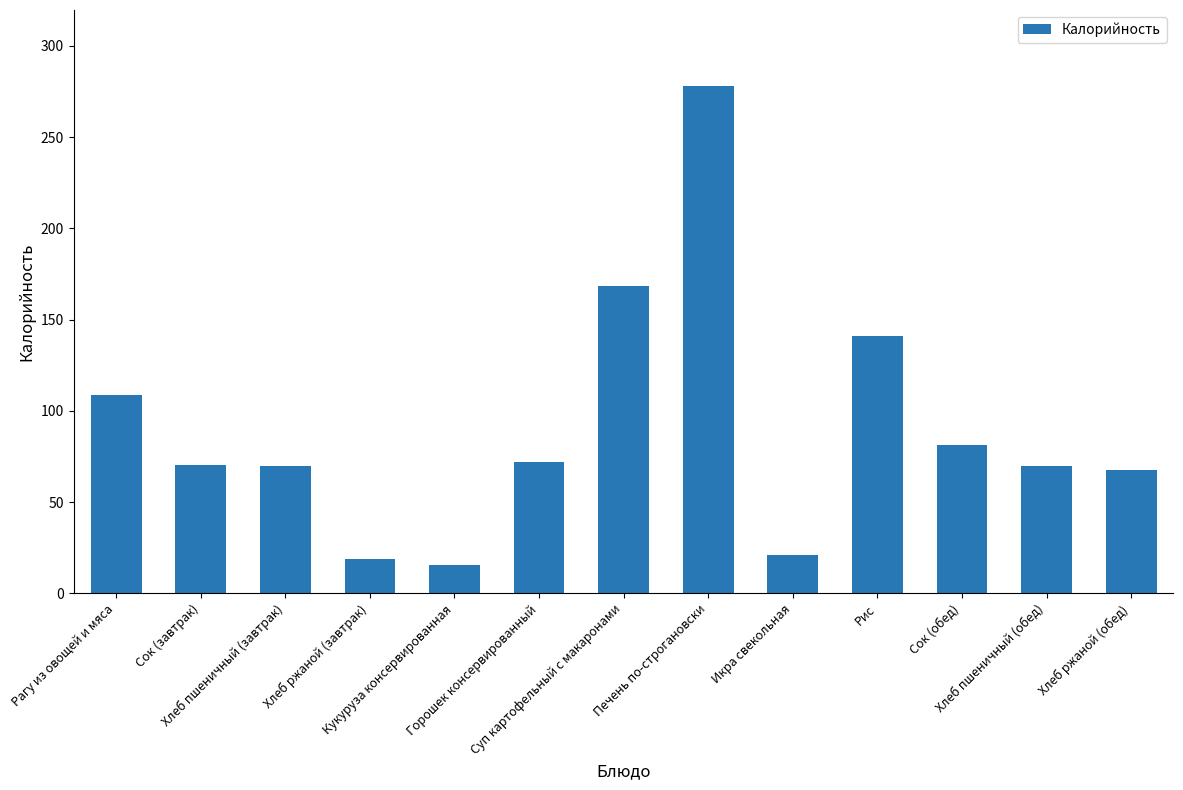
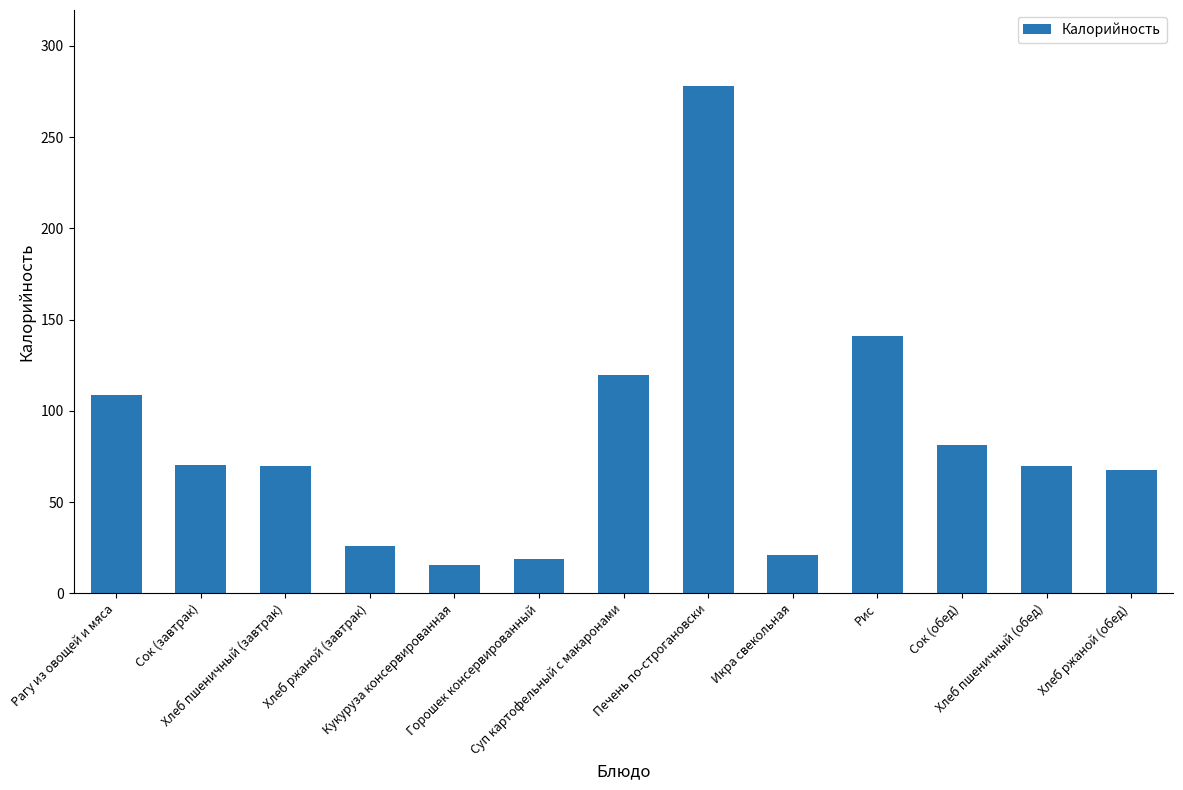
  {
    "Рагу из овощей и мяса": 109,
    "Сок (завтрак)": 70,
    "Хлеб пшеничный (завтрак)": 70,
-   "Хлеб ржаной (завтрак)": 19,
+   "Хлеб ржаной (завтрак)": 26,
    "Кукуруза консервированная": 16,
-   "Горошек консервированный": 72,
-   "Суп картофельный с макаронами": 169,
+   "Горошек консервированный": 19,
+   "Суп картофельный с макаронами": 120,
    "Печень по-строгановски": 278,
    "Икра свекольная": 21,
    "Рис": 141,
    "Сок (обед)": 81,
    "Хлеб пшеничный (обед)": 70,
    "Хлеб ржаной (обед)": 67
  }
